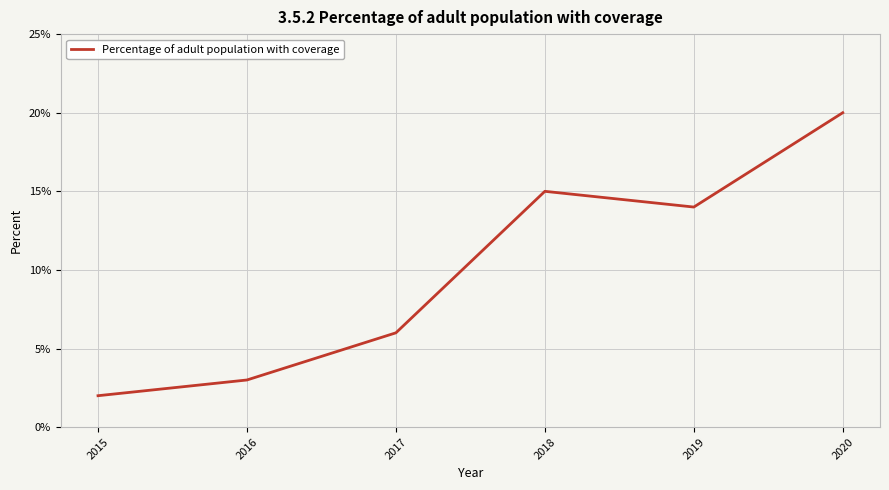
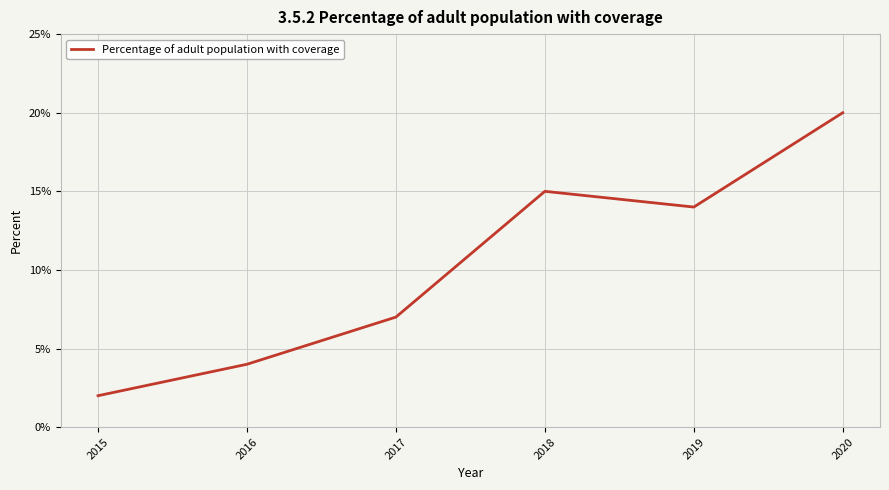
  {
    "2015": "2%",
-   "2016": "3%",
-   "2017": "6%",
+   "2016": "4%",
+   "2017": "7%",
    "2018": "15%",
    "2019": "14%",
    "2020": "20%"
  }
